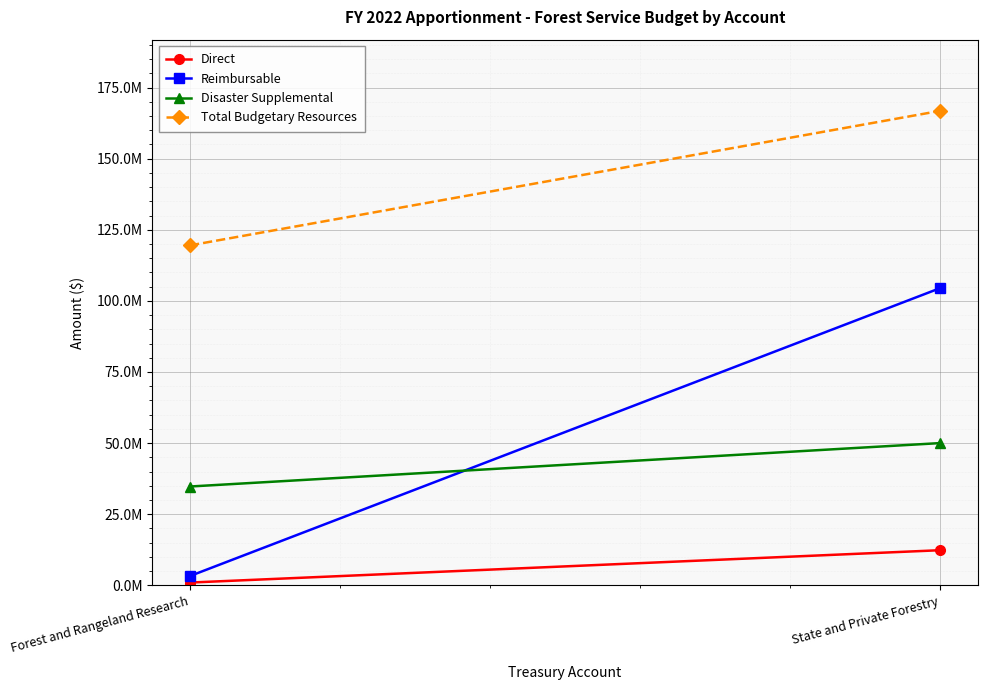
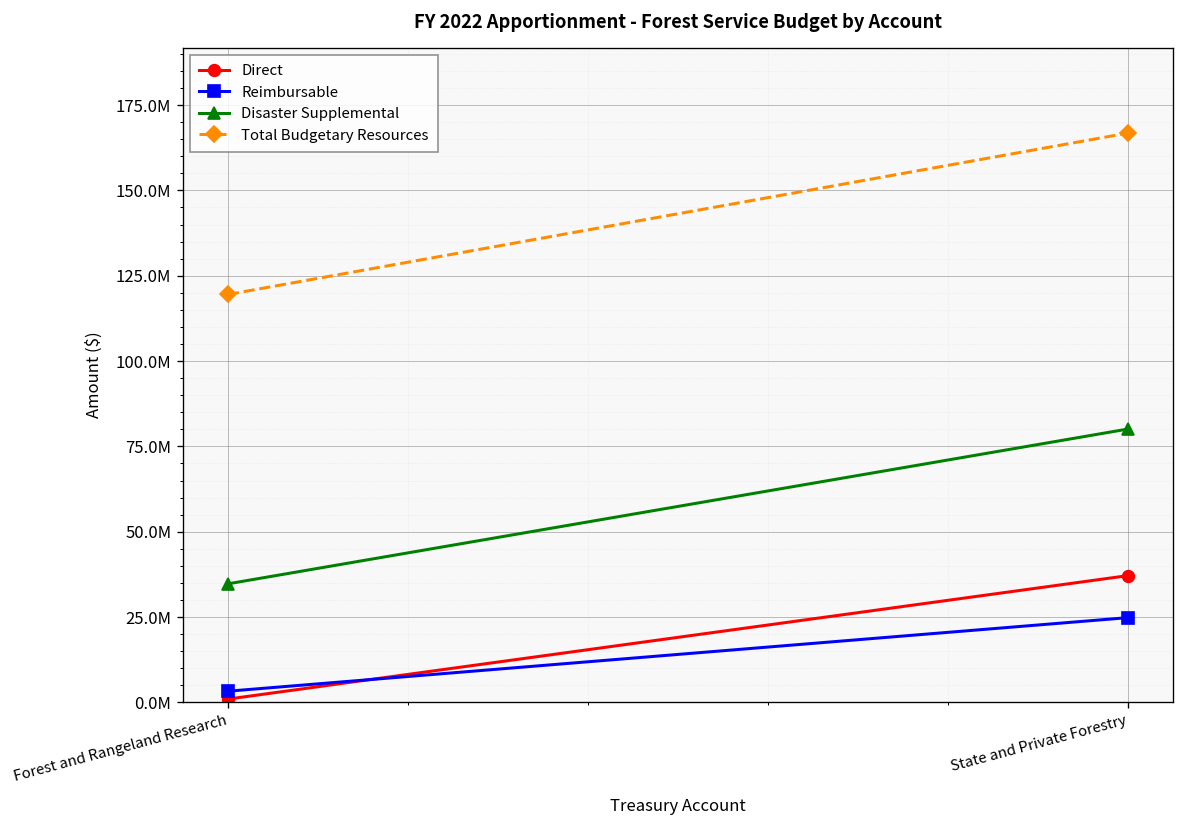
  {
    "Direct": {
      "Forest and Rangeland Research": 1000000,
-     "State and Private Forestry": 12000000
+     "State and Private Forestry": 37000000
    },
    "Reimbursable": {
      "Forest and Rangeland Research": 3000000,
-     "State and Private Forestry": 104000000
+     "State and Private Forestry": 25000000
    },
    "Disaster Supplemental": {
      "Forest and Rangeland Research": 35000000,
-     "State and Private Forestry": 50000000
+     "State and Private Forestry": 80000000
    },
    "Total Budgetary Resources": {
      "Forest and Rangeland Research": 120000000,
      "State and Private Forestry": 167000000
    }
  }
